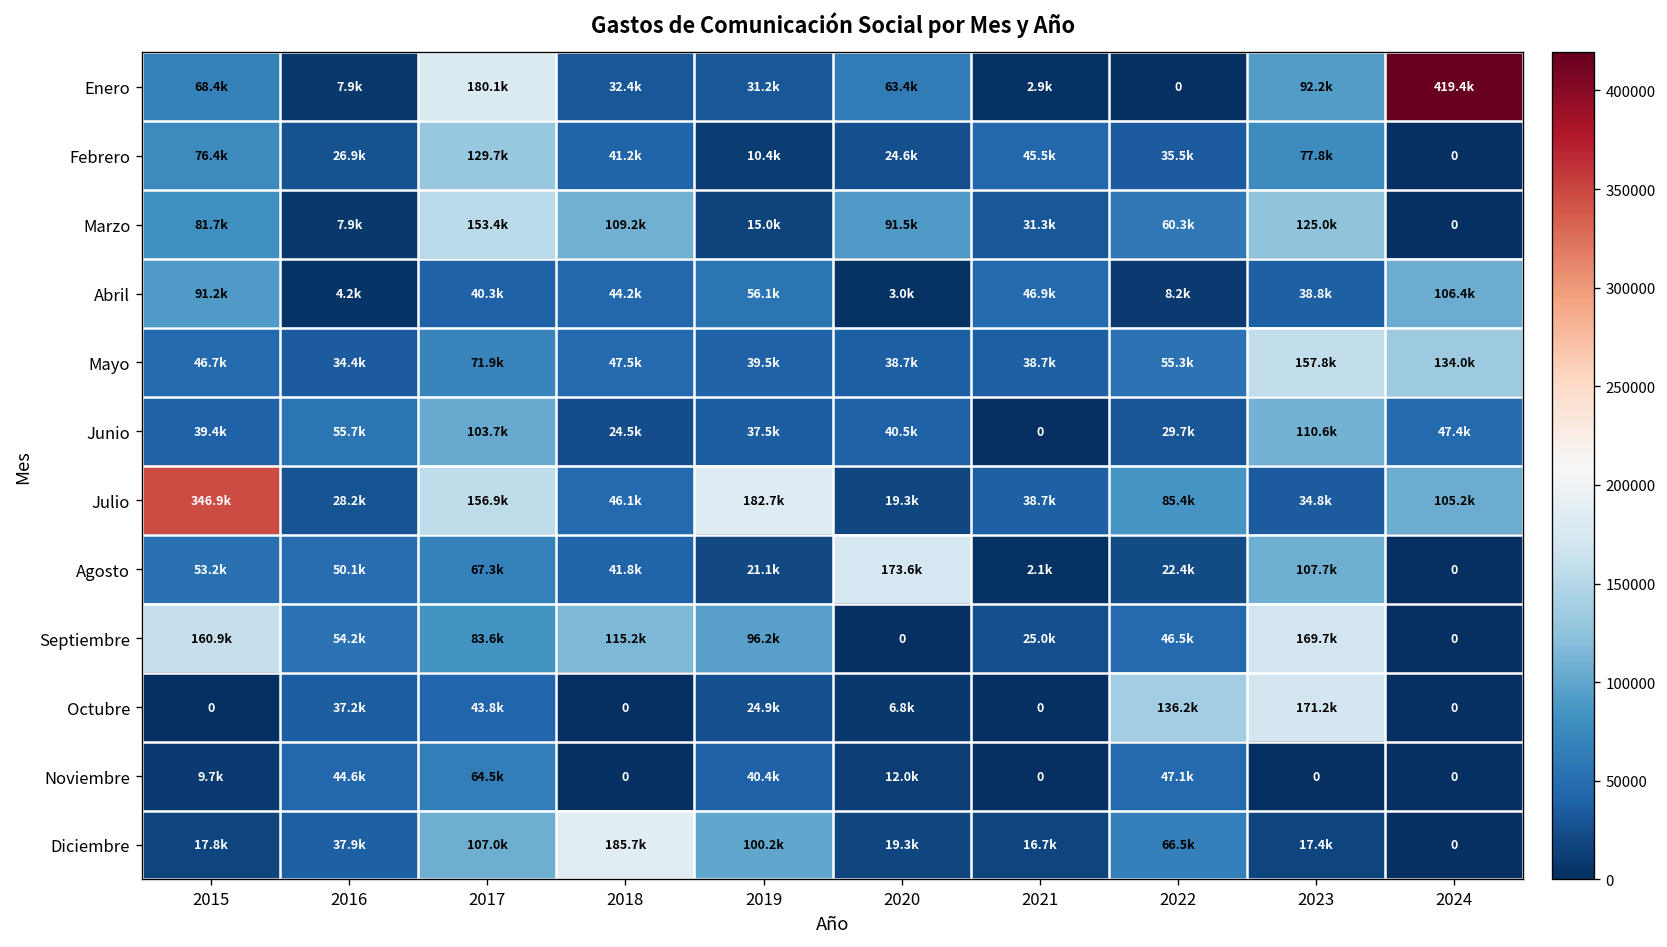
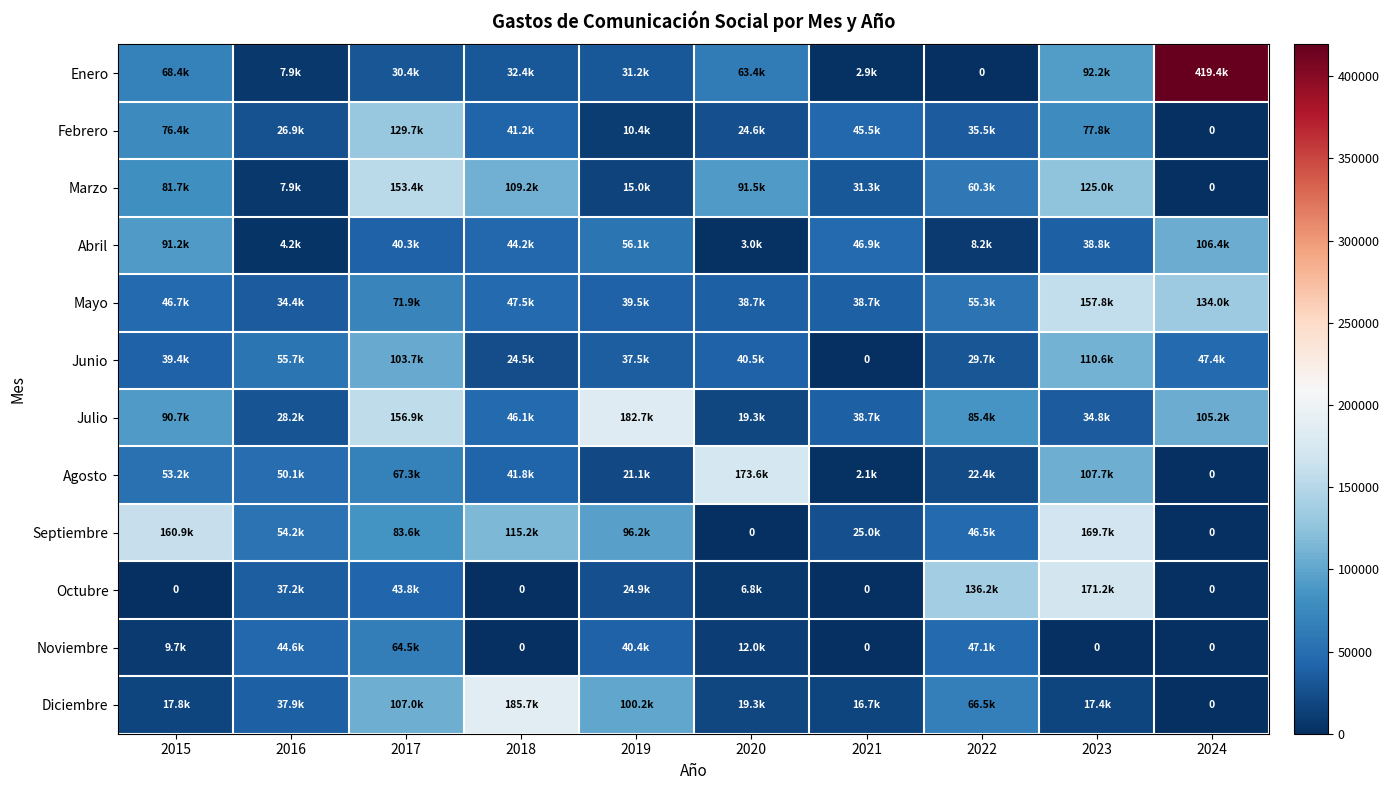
  {
    "Enero": {
      "2015": "68.4k",
      "2016": "7.9k",
-     "2017": "180.1k",
+     "2017": "30.4k",
      "2018": "32.4k",
      "2019": "31.2k",
      "2020": "63.4k",
      "2021": "2.9k",
      "2022": "0",
      "2023": "92.2k",
      "2024": "419.4k"
    },
    "Febrero": {
      "2015": "76.4k",
      "2016": "26.9k",
      "2017": "129.7k",
      "2018": "41.2k",
      "2019": "10.4k",
      "2020": "24.6k",
      "2021": "45.5k",
      "2022": "35.5k",
      "2023": "77.8k",
      "2024": "0"
    },
    "Marzo": {
      "2015": "81.7k",
      "2016": "7.9k",
      "2017": "153.4k",
      "2018": "109.2k",
      "2019": "15.0k",
      "2020": "91.5k",
      "2021": "31.3k",
      "2022": "60.3k",
      "2023": "125.0k",
      "2024": "0"
    },
    "Abril": {
      "2015": "91.2k",
      "2016": "4.2k",
      "2017": "40.3k",
      "2018": "44.2k",
      "2019": "56.1k",
      "2020": "3.0k",
      "2021": "46.9k",
      "2022": "8.2k",
      "2023": "38.8k",
      "2024": "106.4k"
    },
    "Mayo": {
      "2015": "46.7k",
      "2016": "34.4k",
      "2017": "71.9k",
      "2018": "47.5k",
      "2019": "39.5k",
      "2020": "38.7k",
      "2021": "38.7k",
      "2022": "55.3k",
      "2023": "157.8k",
      "2024": "134.0k"
    },
    "Junio": {
      "2015": "39.4k",
      "2016": "55.7k",
      "2017": "103.7k",
      "2018": "24.5k",
      "2019": "37.5k",
      "2020": "40.5k",
      "2021": "0",
      "2022": "29.7k",
      "2023": "110.6k",
      "2024": "47.4k"
    },
    "Julio": {
-     "2015": "346.9k",
+     "2015": "90.7k",
      "2016": "28.2k",
      "2017": "156.9k",
      "2018": "46.1k",
      "2019": "182.7k",
      "2020": "19.3k",
      "2021": "38.7k",
      "2022": "85.4k",
      "2023": "34.8k",
      "2024": "105.2k"
    },
    "Agosto": {
      "2015": "53.2k",
      "2016": "50.1k",
      "2017": "67.3k",
      "2018": "41.8k",
      "2019": "21.1k",
      "2020": "173.6k",
      "2021": "2.1k",
      "2022": "22.4k",
      "2023": "107.7k",
      "2024": "0"
    },
    "Septiembre": {
      "2015": "160.9k",
      "2016": "54.2k",
      "2017": "83.6k",
      "2018": "115.2k",
      "2019": "96.2k",
      "2020": "0",
      "2021": "25.0k",
      "2022": "46.5k",
      "2023": "169.7k",
      "2024": "0"
    },
    "Octubre": {
      "2015": "0",
      "2016": "37.2k",
      "2017": "43.8k",
      "2018": "0",
      "2019": "24.9k",
      "2020": "6.8k",
      "2021": "0",
      "2022": "136.2k",
      "2023": "171.2k",
      "2024": "0"
    },
    "Noviembre": {
      "2015": "9.7k",
      "2016": "44.6k",
      "2017": "64.5k",
      "2018": "0",
      "2019": "40.4k",
      "2020": "12.0k",
      "2021": "0",
      "2022": "47.1k",
      "2023": "0",
      "2024": "0"
    },
    "Diciembre": {
      "2015": "17.8k",
      "2016": "37.9k",
      "2017": "107.0k",
      "2018": "185.7k",
      "2019": "100.2k",
      "2020": "19.3k",
      "2021": "16.7k",
      "2022": "66.5k",
      "2023": "17.4k",
      "2024": "0"
    }
  }
